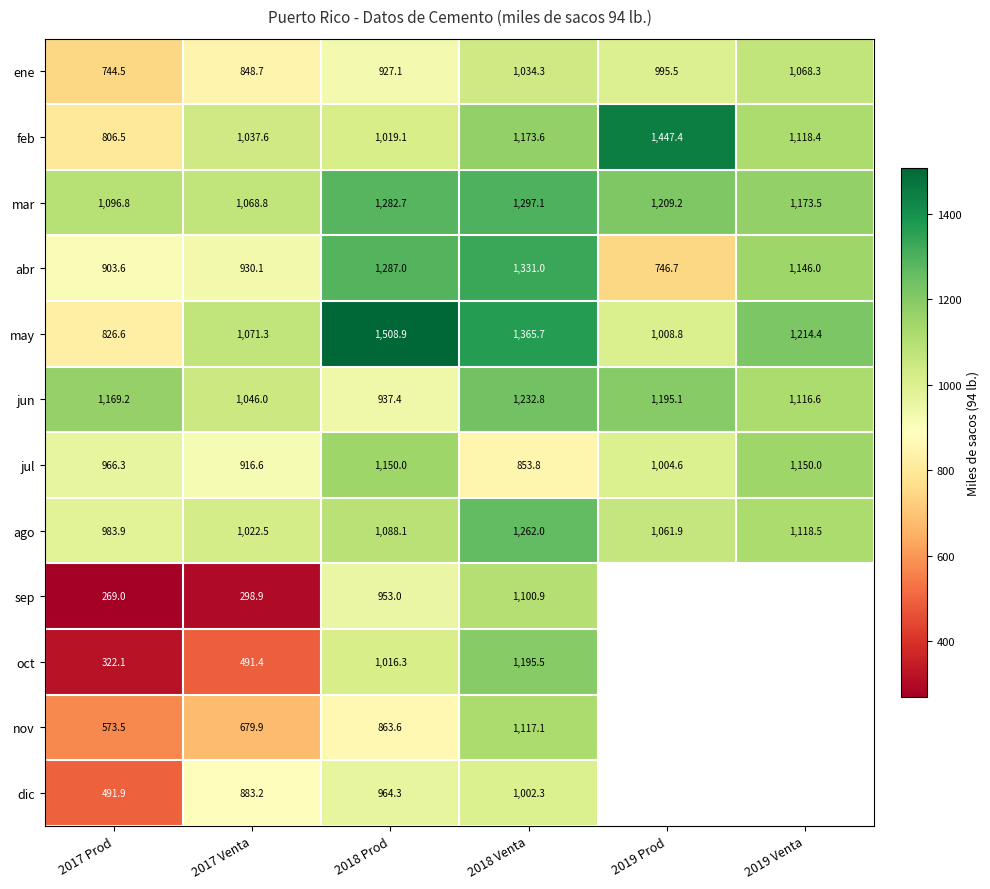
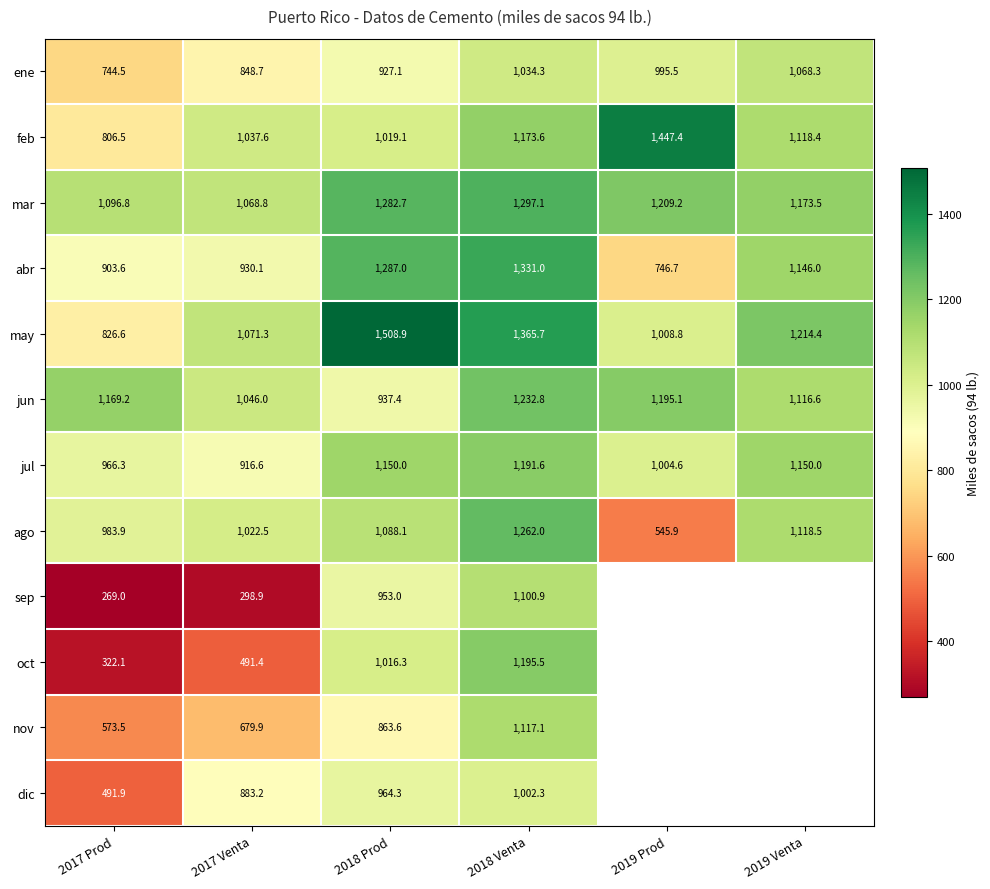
  {
    "ene": {
      "2017 Prod": "744.5",
      "2017 Venta": "848.7",
      "2018 Prod": "927.1",
      "2018 Venta": "1,034.3",
      "2019 Prod": "995.5",
      "2019 Venta": "1,068.3"
    },
    "feb": {
      "2017 Prod": "806.5",
      "2017 Venta": "1,037.6",
      "2018 Prod": "1,019.1",
      "2018 Venta": "1,173.6",
      "2019 Prod": "1,447.4",
      "2019 Venta": "1,118.4"
    },
    "mar": {
      "2017 Prod": "1,096.8",
      "2017 Venta": "1,068.8",
      "2018 Prod": "1,282.7",
      "2018 Venta": "1,297.1",
      "2019 Prod": "1,209.2",
      "2019 Venta": "1,173.5"
    },
    "abr": {
      "2017 Prod": "903.6",
      "2017 Venta": "930.1",
      "2018 Prod": "1,287.0",
      "2018 Venta": "1,331.0",
      "2019 Prod": "746.7",
      "2019 Venta": "1,146.0"
    },
    "may": {
      "2017 Prod": "826.6",
      "2017 Venta": "1,071.3",
      "2018 Prod": "1,508.9",
      "2018 Venta": "1,365.7",
      "2019 Prod": "1,008.8",
      "2019 Venta": "1,214.4"
    },
    "jun": {
      "2017 Prod": "1,169.2",
      "2017 Venta": "1,046.0",
      "2018 Prod": "937.4",
      "2018 Venta": "1,232.8",
      "2019 Prod": "1,195.1",
      "2019 Venta": "1,116.6"
    },
    "jul": {
      "2017 Prod": "966.3",
      "2017 Venta": "916.6",
      "2018 Prod": "1,150.0",
-     "2018 Venta": "853.8",
+     "2018 Venta": "1,191.6",
      "2019 Prod": "1,004.6",
      "2019 Venta": "1,150.0"
    },
    "ago": {
      "2017 Prod": "983.9",
      "2017 Venta": "1,022.5",
      "2018 Prod": "1,088.1",
      "2018 Venta": "1,262.0",
-     "2019 Prod": "1,061.9",
+     "2019 Prod": "545.9",
      "2019 Venta": "1,118.5"
    },
    "sep": {
      "2017 Prod": "269.0",
      "2017 Venta": "298.9",
      "2018 Prod": "953.0",
      "2018 Venta": "1,100.9"
    },
    "oct": {
      "2017 Prod": "322.1",
      "2017 Venta": "491.4",
      "2018 Prod": "1,016.3",
      "2018 Venta": "1,195.5"
    },
    "nov": {
      "2017 Prod": "573.5",
      "2017 Venta": "679.9",
      "2018 Prod": "863.6",
      "2018 Venta": "1,117.1"
    },
    "dic": {
      "2017 Prod": "491.9",
      "2017 Venta": "883.2",
      "2018 Prod": "964.3",
      "2018 Venta": "1,002.3"
    }
  }
